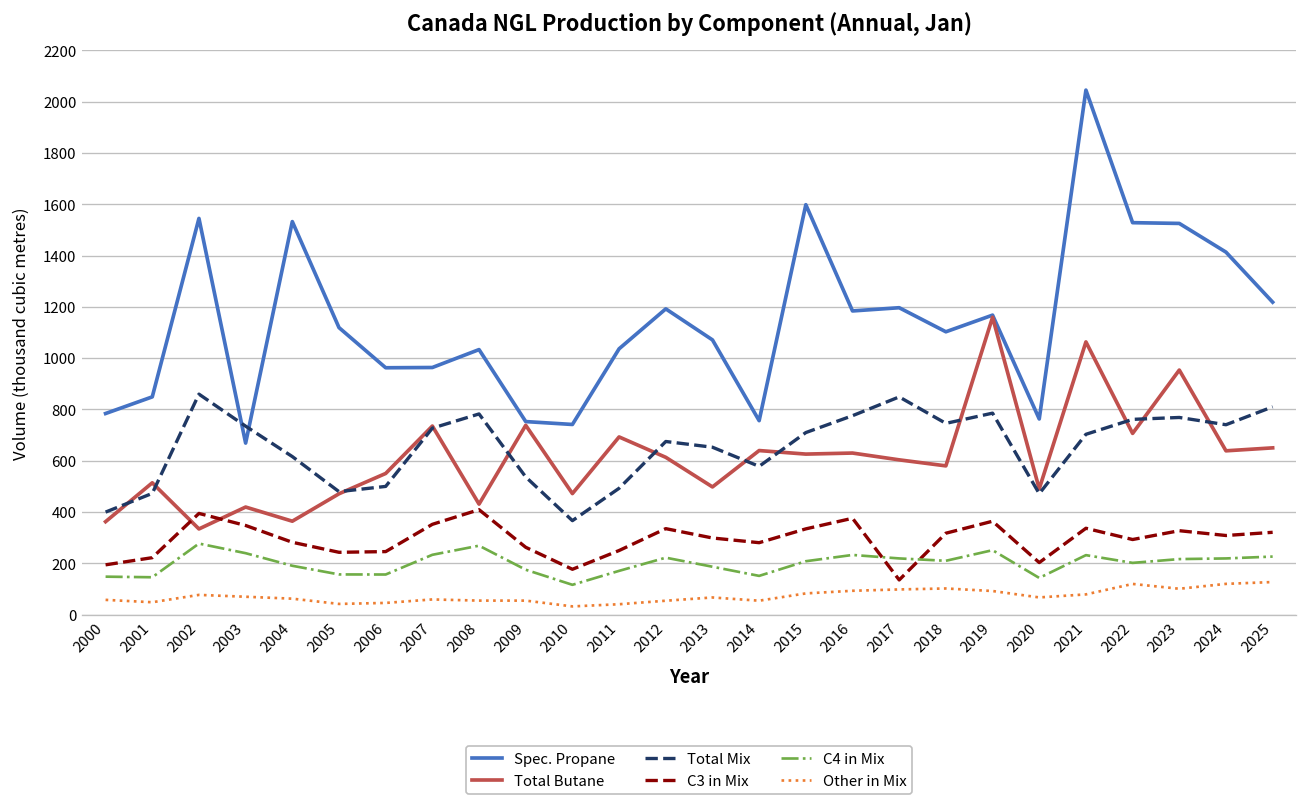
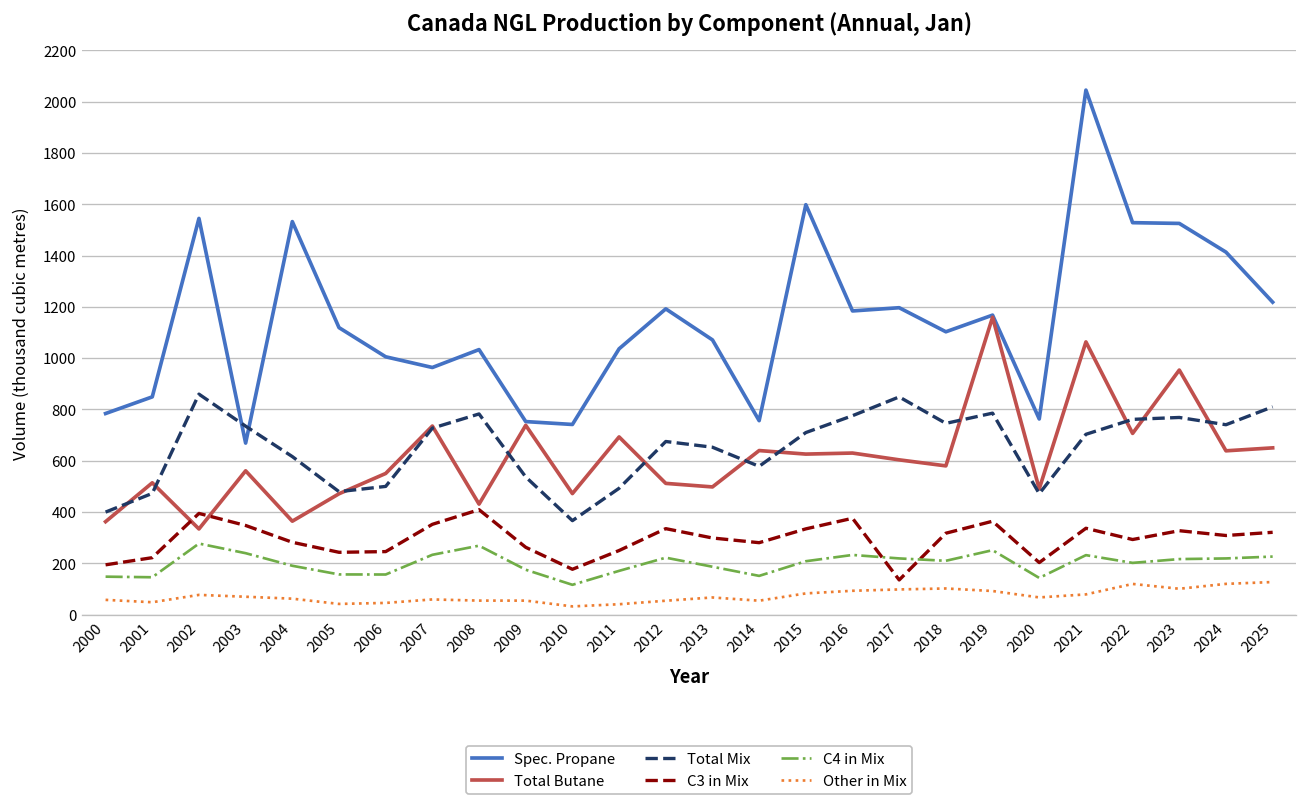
  {
    "Spec. Propane": {
      "2000": 780,
      "2001": 850,
      "2002": 1540,
      "2003": 670,
      "2004": 1530,
      "2005": 1120,
-     "2006": 960,
+     "2006": 1010,
      "2007": 960,
      "2008": 1030,
      "2009": 750,
      "2010": 740,
      "2011": 1040,
      "2012": 1190,
      "2013": 1070,
      "2014": 760,
      "2015": 1600,
      "2016": 1180,
      "2017": 1200,
      "2018": 1100,
      "2020": 760,
      "2021": 2040,
      "2022": 1530,
      "2023": 1530,
      "2024": 1410,
      "2025": 1220
    },
    "Total Butane": {
      "2000": 360,
      "2001": 510,
      "2002": 330,
-     "2003": 420,
+     "2003": 560,
      "2004": 360,
      "2006": 550,
      "2008": 430,
      "2009": 740,
      "2010": 470,
      "2011": 690,
-     "2012": 610,
+     "2012": 510,
      "2013": 500,
      "2014": 640,
      "2015": 630,
      "2016": 630,
      "2017": 600,
      "2018": 580,
      "2020": 490,
      "2021": 1060,
      "2022": 710,
      "2023": 950,
      "2024": 640,
      "2025": 650
    },
    "Total Mix": {
      "2000": 400,
      "2001": 470,
      "2002": 860,
      "2003": 730,
      "2004": 620,
      "2006": 500,
      "2008": 780,
      "2009": 540,
      "2010": 370,
      "2011": 490,
      "2012": 670,
      "2013": 650,
      "2014": 580,
      "2015": 710,
      "2016": 780,
      "2017": 850,
      "2018": 750,
      "2019": 790,
      "2020": 470,
      "2021": 700,
      "2022": 760,
      "2023": 770,
      "2024": 740,
      "2025": 810
    },
    "C3 in Mix": {
      "2000": 190,
      "2001": 220,
      "2002": 390,
      "2003": 350,
      "2004": 280,
      "2005": 240,
      "2006": 250,
      "2007": 350,
      "2008": 410,
      "2009": 260,
      "2010": 180,
      "2011": 250,
      "2012": 340,
      "2013": 300,
      "2014": 280,
      "2015": 330,
      "2016": 380,
      "2017": 140,
      "2018": 320,
      "2019": 360,
      "2020": 200,
      "2021": 340,
      "2022": 290,
      "2023": 330,
      "2024": 310,
      "2025": 320
    },
    "C4 in Mix": {
      "2000": 150,
      "2001": 150,
      "2002": 280,
      "2003": 240,
      "2004": 190,
      "2005": 160,
      "2006": 160,
      "2007": 230,
      "2008": 270,
      "2009": 180,
      "2010": 120,
      "2011": 170,
      "2012": 220,
      "2013": 190,
      "2014": 150,
      "2015": 210,
      "2016": 230,
      "2017": 220,
      "2018": 210,
      "2019": 250,
      "2020": 140,
      "2021": 230,
      "2022": 200,
      "2023": 220,
      "2024": 220,
      "2025": 230
    },
    "Other in Mix": {
      "2000": 60,
      "2001": 50,
      "2002": 80,
      "2003": 70,
      "2004": 60,
      "2005": 40,
      "2006": 50,
      "2007": 60,
      "2008": 50,
      "2009": 50,
      "2010": 30,
      "2011": 40,
      "2012": 50,
      "2013": 70,
      "2014": 50,
      "2015": 80,
      "2016": 90,
      "2017": 100,
      "2018": 100,
      "2019": 90,
      "2020": 70,
      "2021": 80,
      "2022": 120,
      "2023": 100,
      "2024": 120,
      "2025": 130
    }
  }
